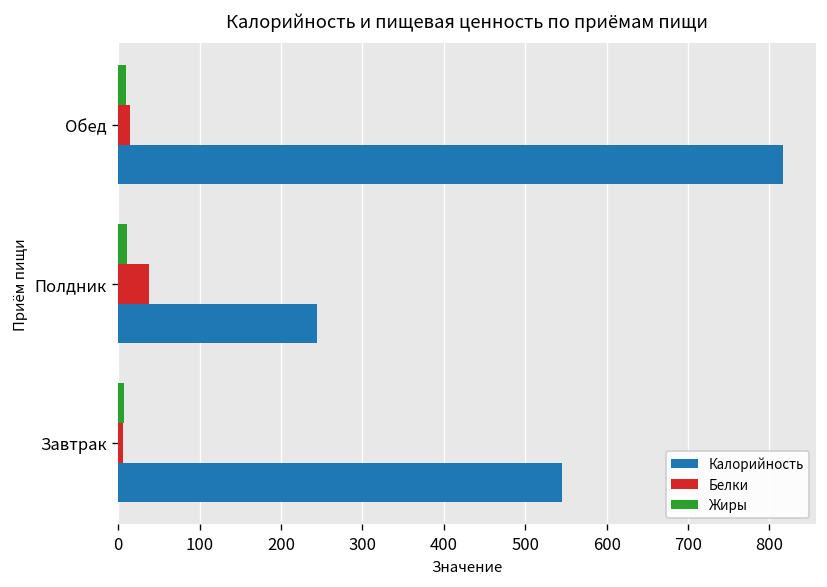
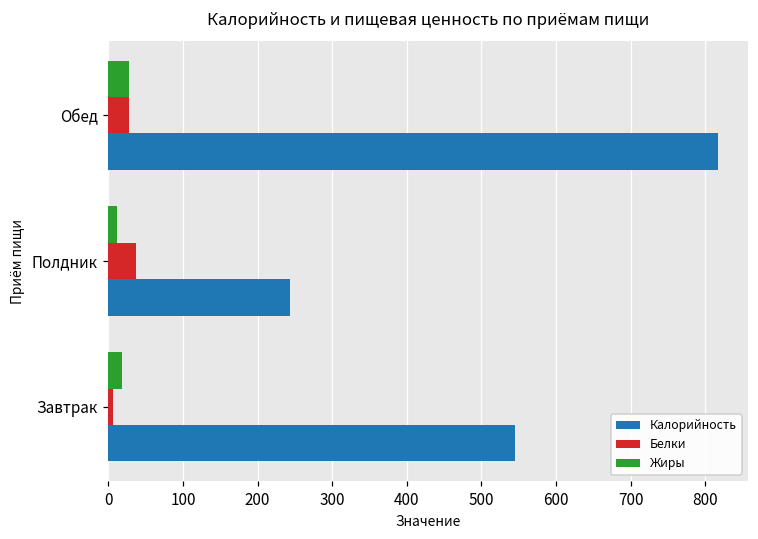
  {
    "Калорийность": {
      "Обед": 820,
      "Полдник": 240,
      "Завтрак": 550
    },
    "Белки": {
-     "Обед": 10,
+     "Обед": 30,
      "Полдник": 40,
      "Завтрак": 10
    },
    "Жиры": {
-     "Обед": 10,
+     "Обед": 30,
      "Полдник": 10,
-     "Завтрак": 10
+     "Завтрак": 20
    }
  }
